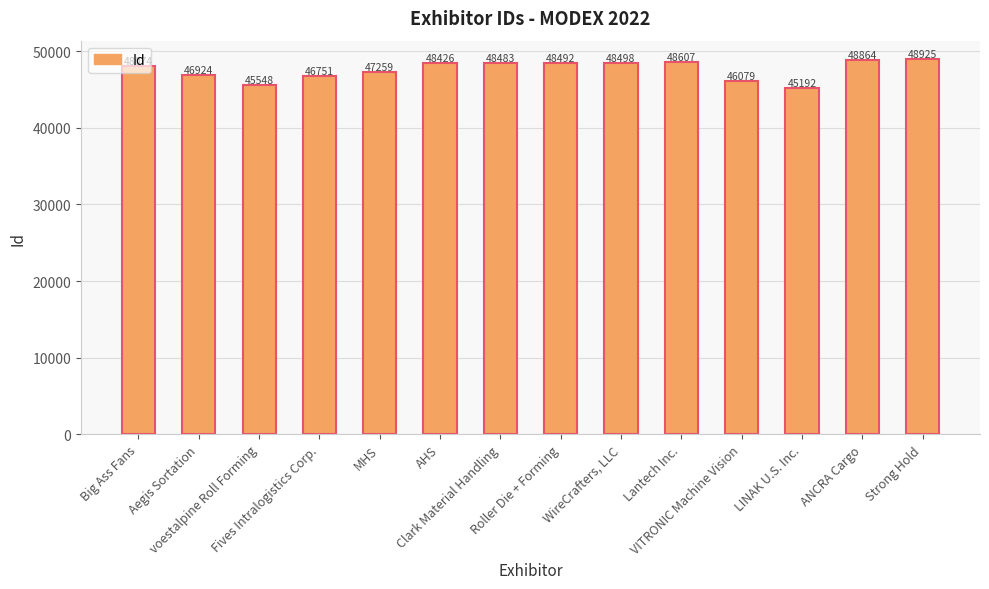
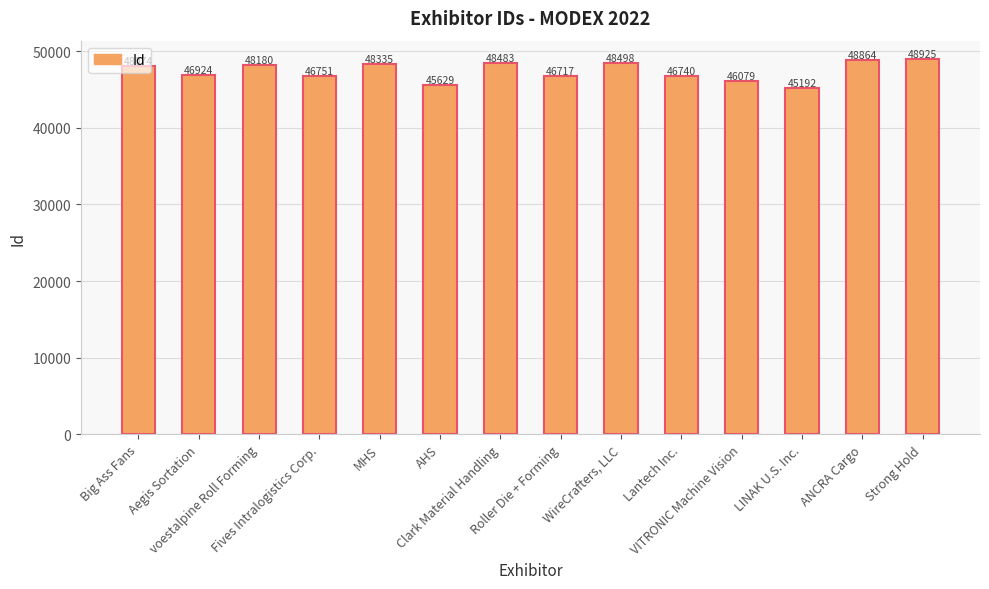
  {
    "Aegis Sortation": 46924,
-   "voestalpine Roll Forming": 45548,
+   "voestalpine Roll Forming": 48180,
    "Fives Intralogistics Corp.": 46751,
-   "MHS": 47259,
-   "AHS": 48426,
+   "MHS": 48335,
+   "AHS": 45629,
    "Clark Material Handling": 48483,
-   "Roller Die + Forming": 48492,
+   "Roller Die + Forming": 46717,
    "WireCrafters, LLC": 48498,
-   "Lantech Inc.": 48607,
+   "Lantech Inc.": 46740,
    "VITRONIC Machine Vision": 46079,
    "LINAK U.S. Inc.": 45192,
    "ANCRA Cargo": 48864,
    "Strong Hold": 48925
  }
